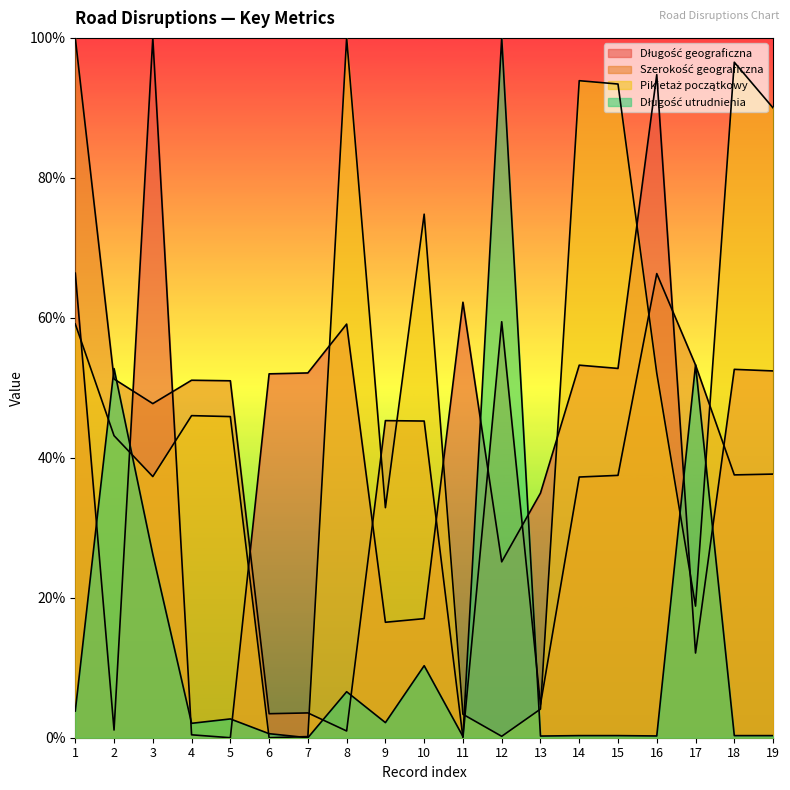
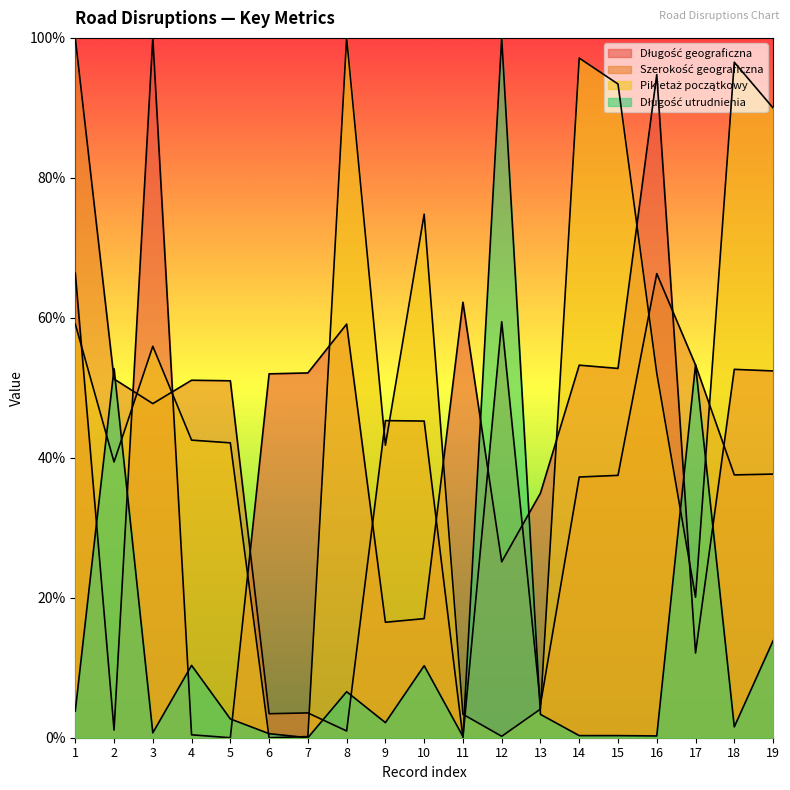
  {
    "Pikietaż początkowy": {
      "1": "59%",
-     "2": "43%",
-     "3": "37%",
-     "4": "46%",
-     "5": "46%",
+     "2": "39%",
+     "3": "56%",
+     "4": "43%",
+     "5": "42%",
      "6": "0%",
      "8": "100%",
-     "9": "33%",
+     "9": "42%",
      "10": "75%",
      "11": "3%",
      "12": "0%",
      "13": "4%",
-     "14": "94%",
+     "14": "97%",
      "16": "52%",
-     "17": "19%",
+     "17": "20%",
      "19": "90%"
    },
    "Długość utrudnienia": {
      "1": "4%",
      "2": "53%",
-     "3": "26%",
-     "4": "2%",
+     "3": "1%",
+     "4": "10%",
      "5": "3%",
      "6": "1%",
      "8": "7%",
      "9": "2%",
      "10": "10%",
      "12": "100%",
-     "13": "0%",
+     "13": "3%",
      "14": "0%",
      "15": "0%",
      "16": "0%",
-     "18": "0%",
-     "19": "0%"
+     "18": "2%",
+     "19": "14%"
    }
  }
